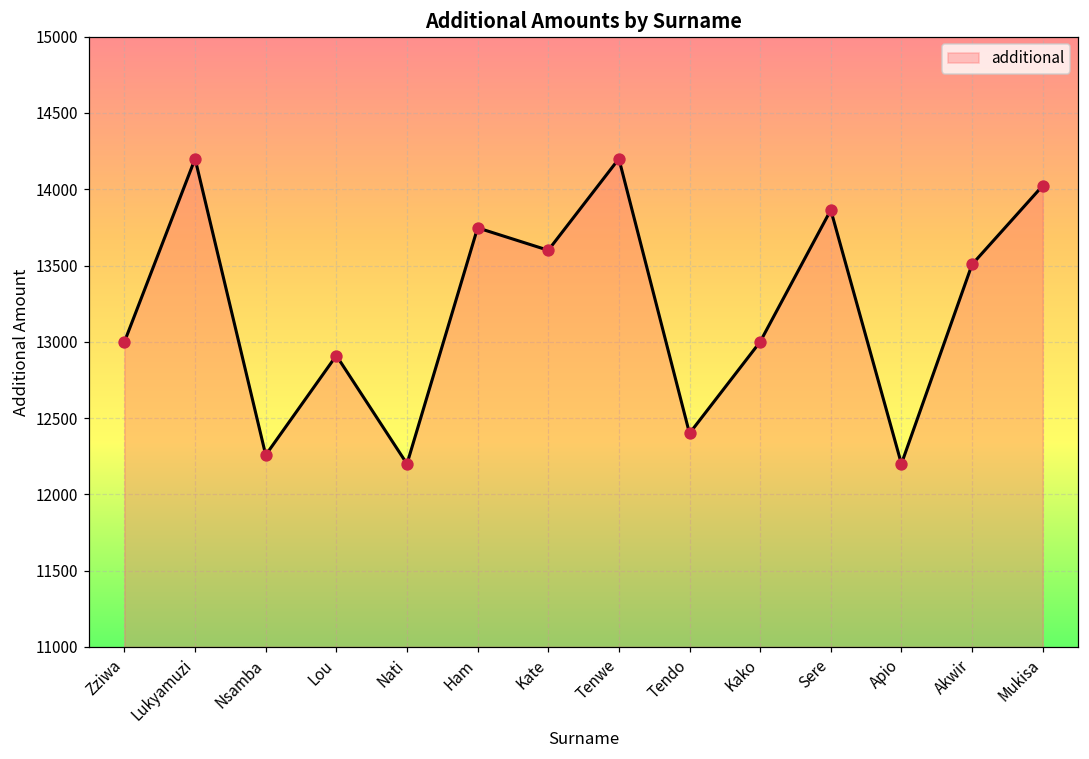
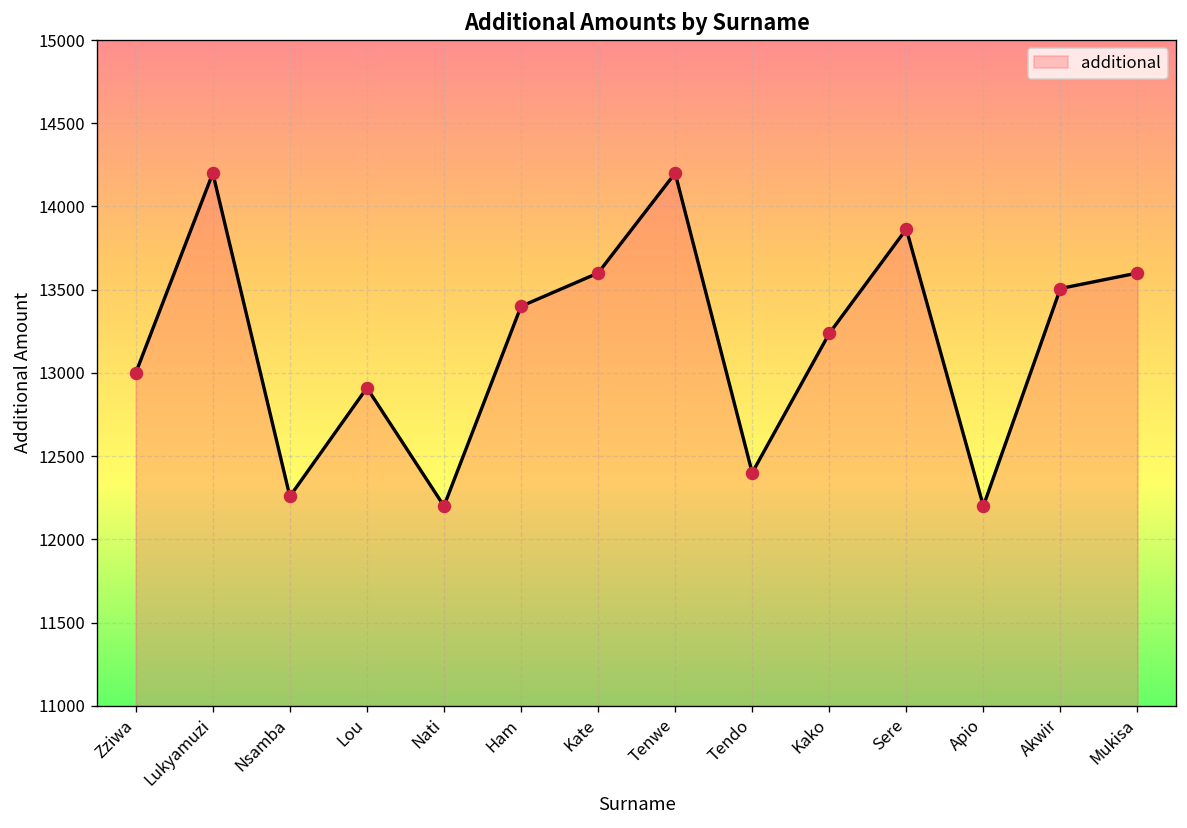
  {
    "Zziwa": 13000,
    "Lukyamuzi": 14200,
    "Nsamba": 12260,
    "Lou": 12910,
    "Nati": 12200,
-   "Ham": 13750,
+   "Ham": 13400,
    "Kate": 13600,
    "Tenwe": 14200,
    "Tendo": 12400,
-   "Kako": 13000,
+   "Kako": 13240,
    "Sere": 13860,
    "Apio": 12200,
    "Akwir": 13510,
-   "Mukisa": 14020
+   "Mukisa": 13600
  }
